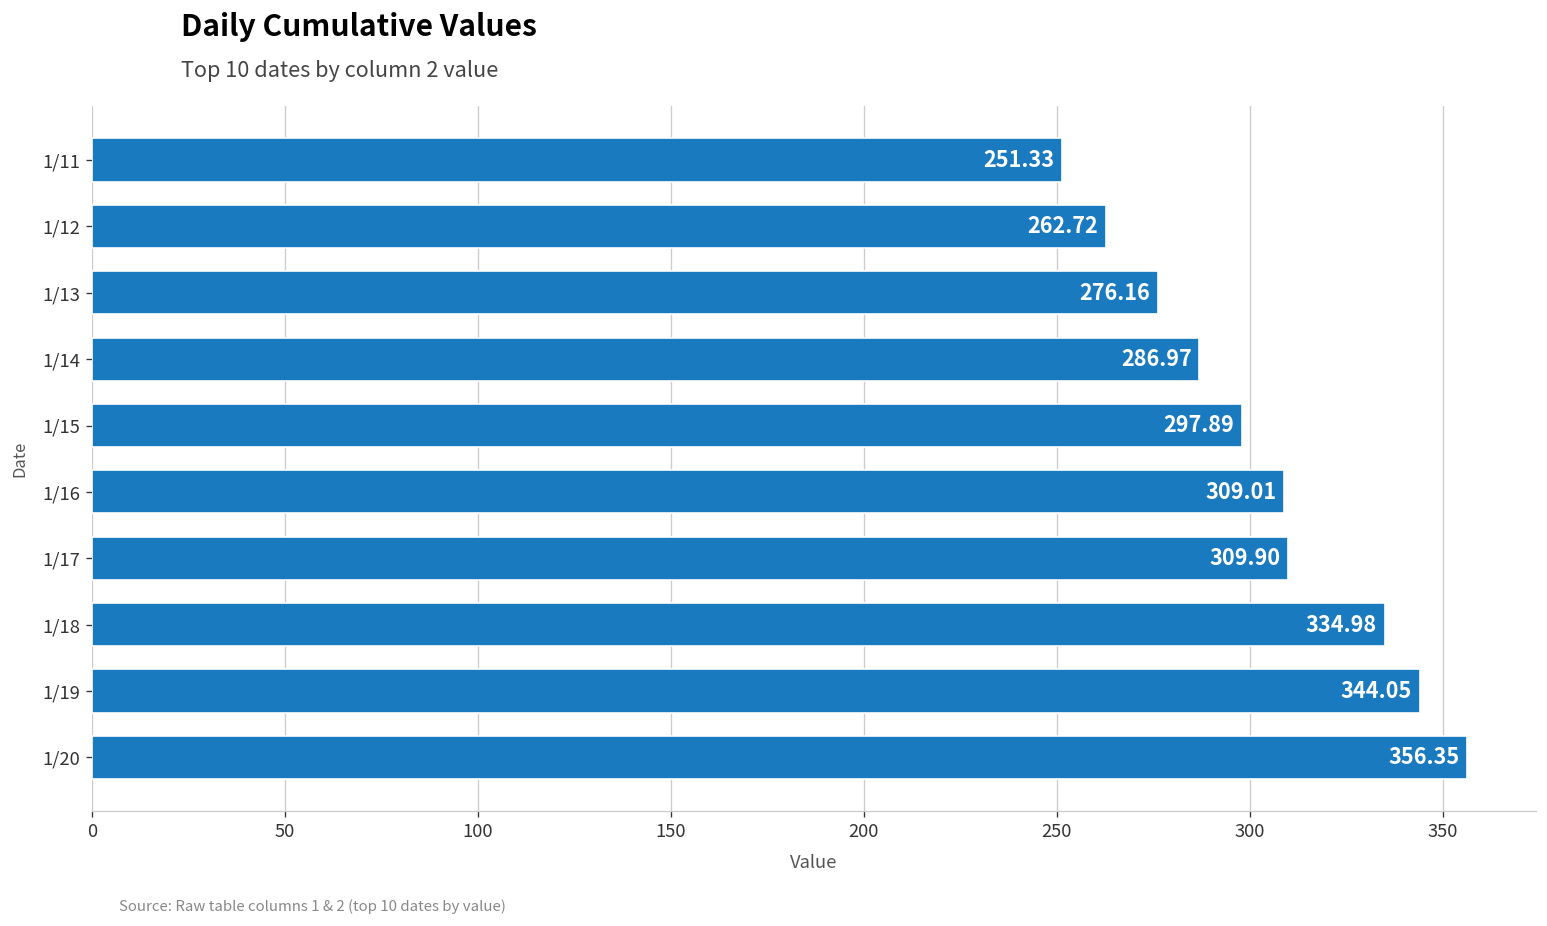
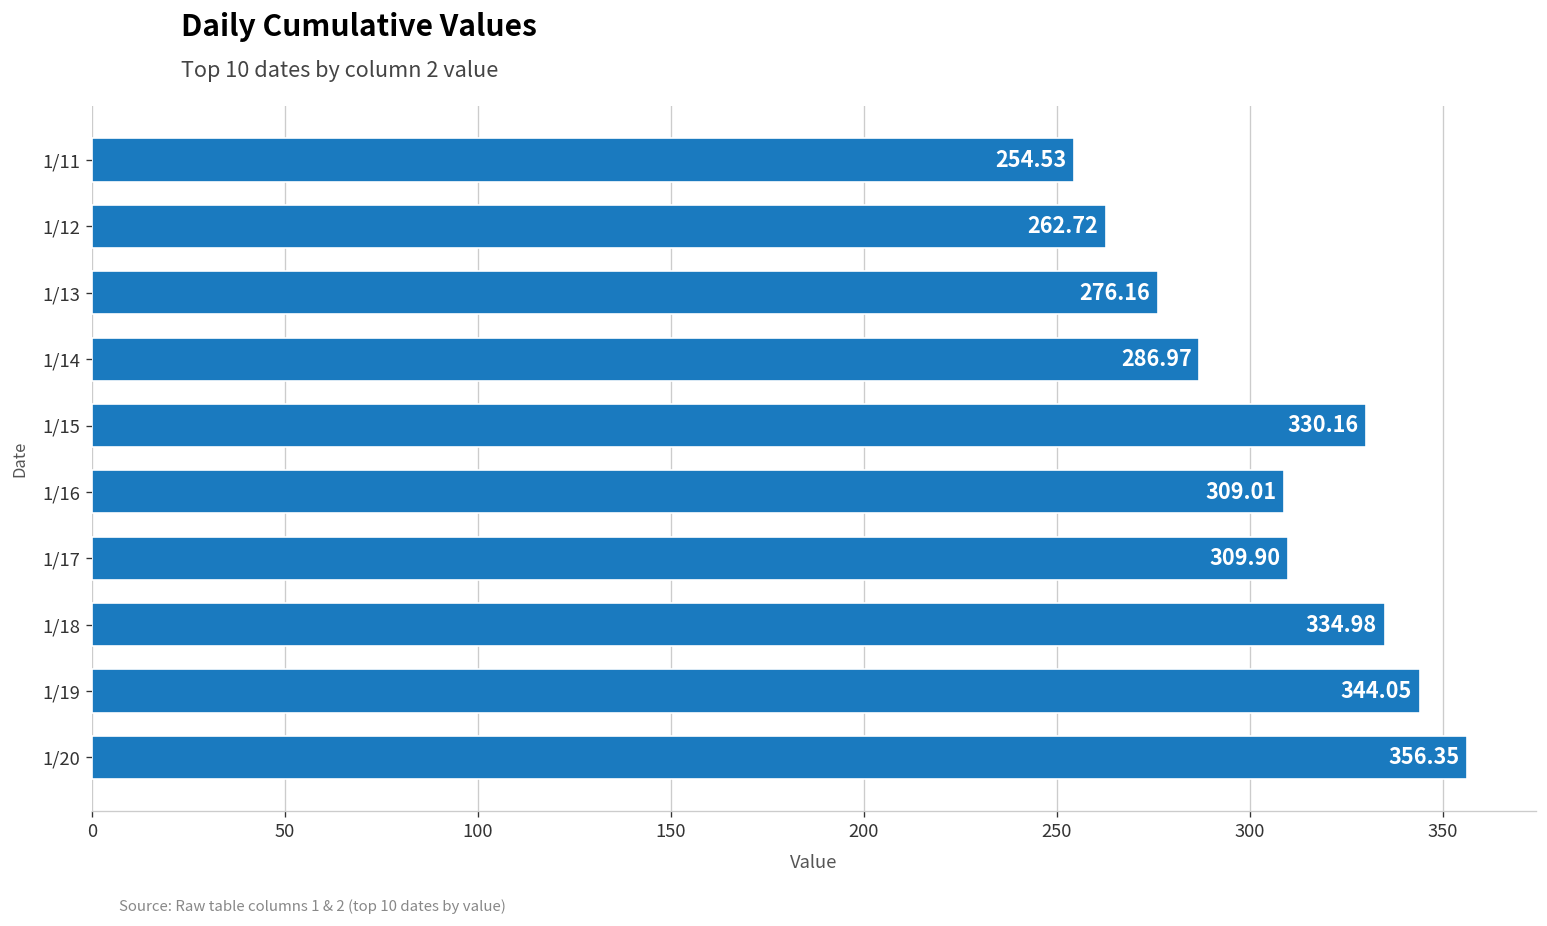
  {
-   "1/11": 251.33,
+   "1/11": 254.53,
    "1/12": 262.72,
    "1/13": 276.16,
    "1/14": 286.97,
-   "1/15": 297.89,
+   "1/15": 330.16,
    "1/16": 309.01,
    "1/17": 309.90,
    "1/18": 334.98,
    "1/19": 344.05,
    "1/20": 356.35
  }
